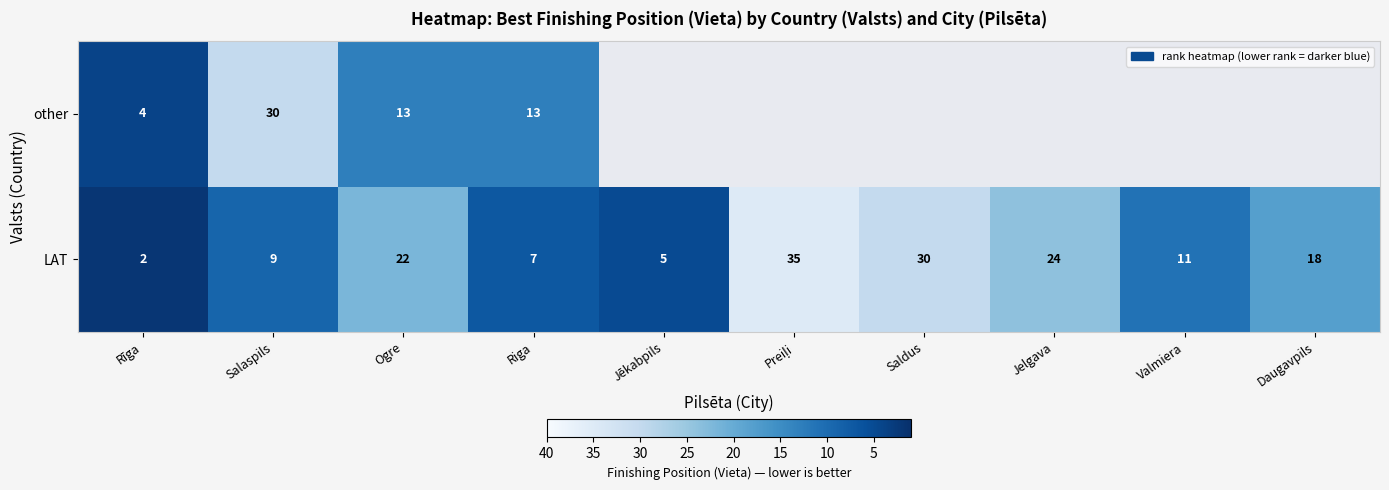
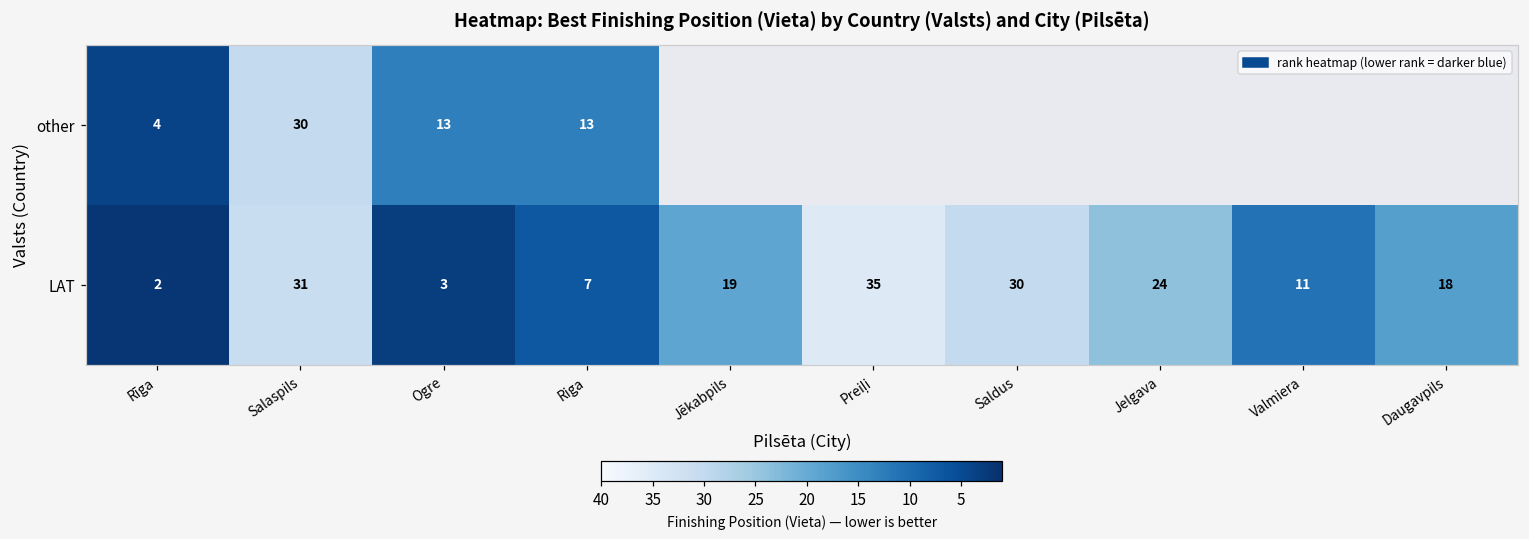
  {
    "other": {
      "Rīga": 4,
      "Salaspils": 30,
      "Ogre": 13,
      "Riga": 13
    },
    "LAT": {
      "Rīga": 2,
-     "Salaspils": 9,
-     "Ogre": 22,
+     "Salaspils": 31,
+     "Ogre": 3,
      "Riga": 7,
-     "Jēkabpils": 5,
+     "Jēkabpils": 19,
      "Preiļi": 35,
      "Saldus": 30,
      "Jelgava": 24,
      "Valmiera": 11,
      "Daugavpils": 18
    }
  }
